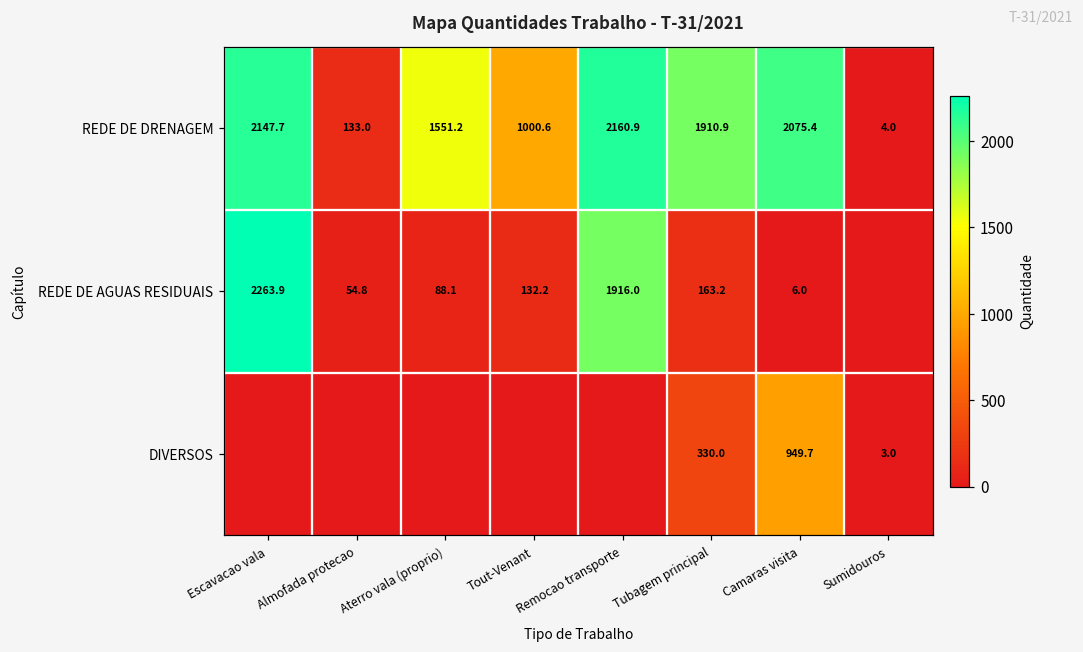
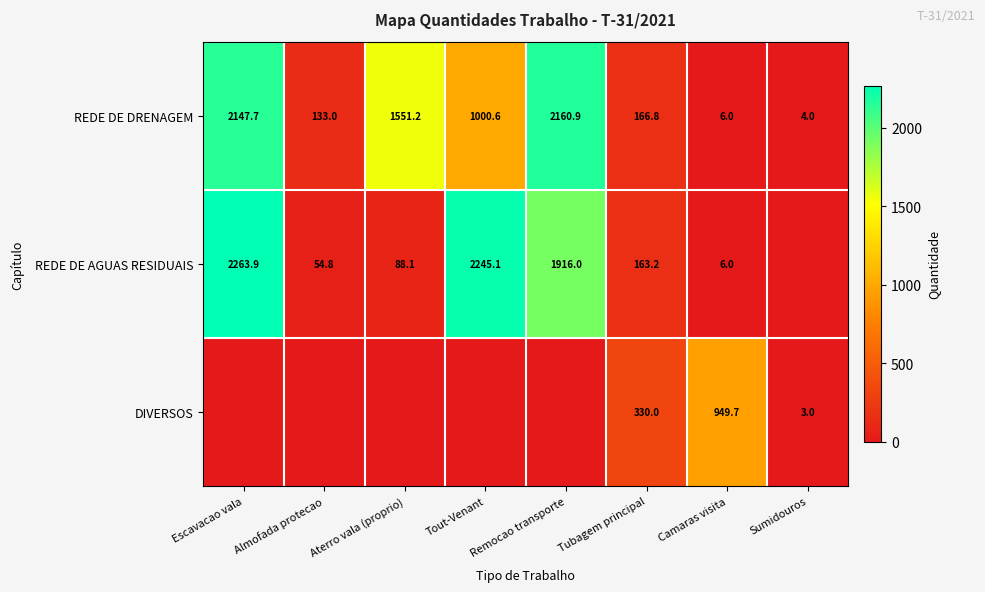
  {
    "REDE DE DRENAGEM": {
      "Escavacao vala": 2147.7,
      "Almofada protecao": 133.0,
      "Aterro vala (proprio)": 1551.2,
      "Tout-Venant": 1000.6,
      "Remocao transporte": 2160.9,
-     "Tubagem principal": 1910.9,
-     "Camaras visita": 2075.4,
+     "Tubagem principal": 166.8,
+     "Camaras visita": 6.0,
      "Sumidouros": 4.0
    },
    "REDE DE AGUAS RESIDUAIS": {
      "Escavacao vala": 2263.9,
      "Almofada protecao": 54.8,
      "Aterro vala (proprio)": 88.1,
-     "Tout-Venant": 132.2,
+     "Tout-Venant": 2245.1,
      "Remocao transporte": 1916.0,
      "Tubagem principal": 163.2,
      "Camaras visita": 6.0
    },
    "DIVERSOS": {
      "Tubagem principal": 330.0,
      "Camaras visita": 949.7,
      "Sumidouros": 3.0
    }
  }
